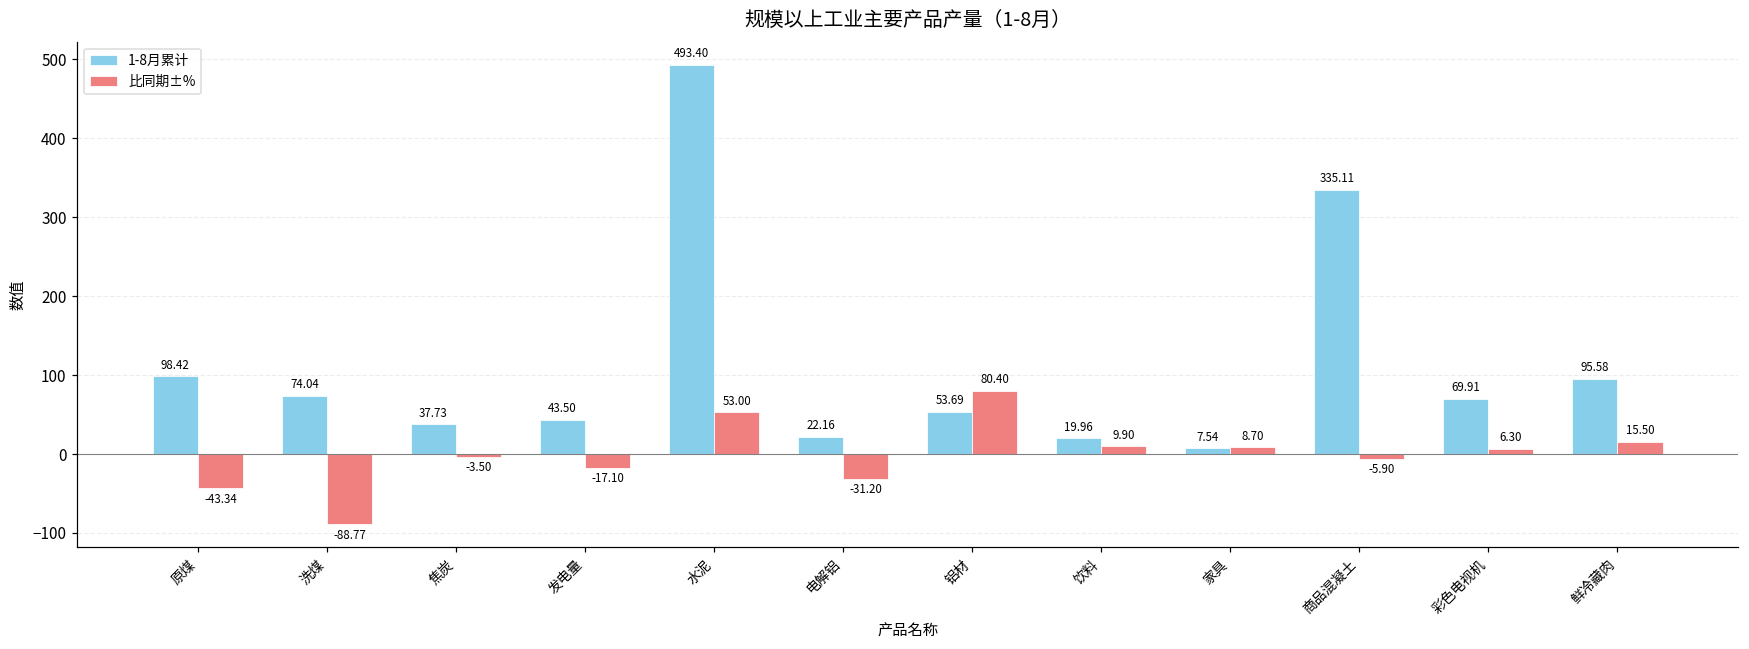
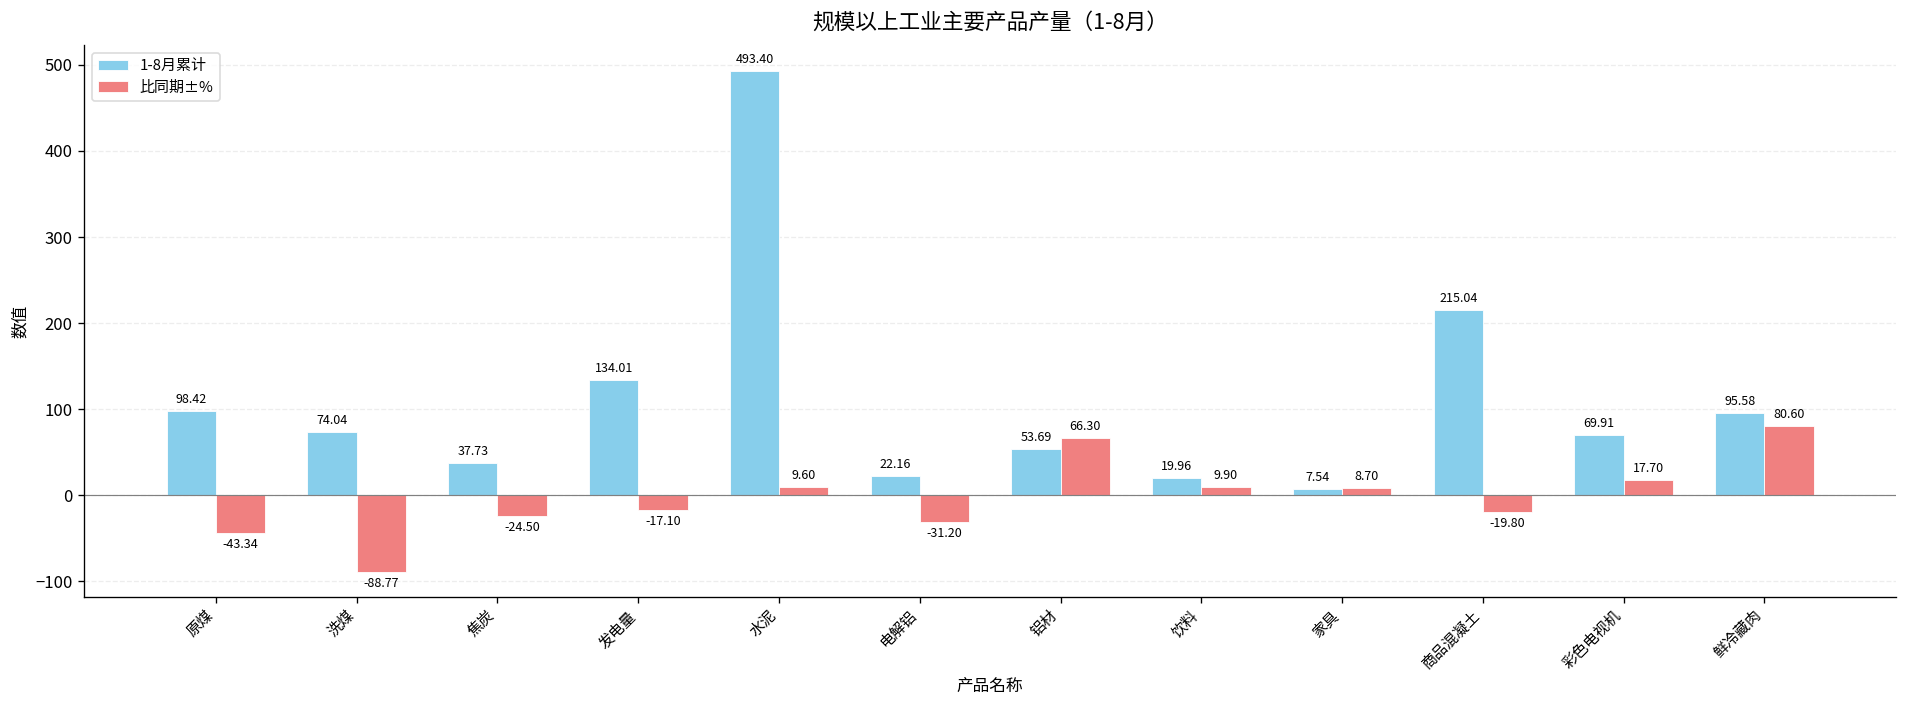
  {
    "1-8月累计": {
      "原煤": 98.42,
      "洗煤": 74.04,
      "焦炭": 37.73,
-     "发电量": 43.50,
+     "发电量": 134.01,
      "水泥": 493.40,
      "电解铝": 22.16,
      "铝材": 53.69,
      "饮料": 19.96,
      "家具": 7.54,
-     "商品混凝土": 335.11,
+     "商品混凝土": 215.04,
      "彩色电视机": 69.91,
      "鲜冷藏肉": 95.58
    },
    "比同期±%": {
      "原煤": -43.34,
      "洗煤": -88.77,
-     "焦炭": -3.50,
+     "焦炭": -24.50,
      "发电量": -17.10,
-     "水泥": 53.00,
+     "水泥": 9.60,
      "电解铝": -31.20,
-     "铝材": 80.40,
+     "铝材": 66.30,
      "饮料": 9.90,
      "家具": 8.70,
-     "商品混凝土": -5.90,
-     "彩色电视机": 6.30,
-     "鲜冷藏肉": 15.50
+     "商品混凝土": -19.80,
+     "彩色电视机": 17.70,
+     "鲜冷藏肉": 80.60
    }
  }
